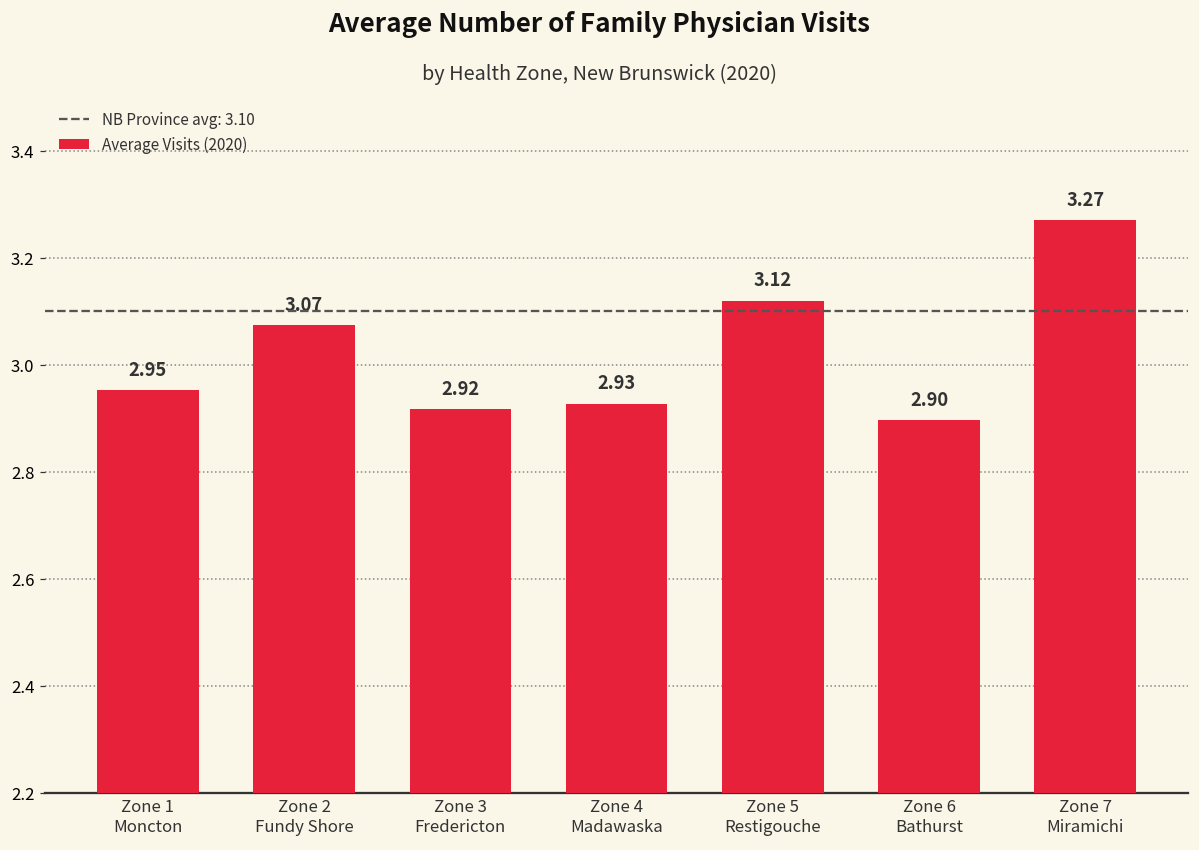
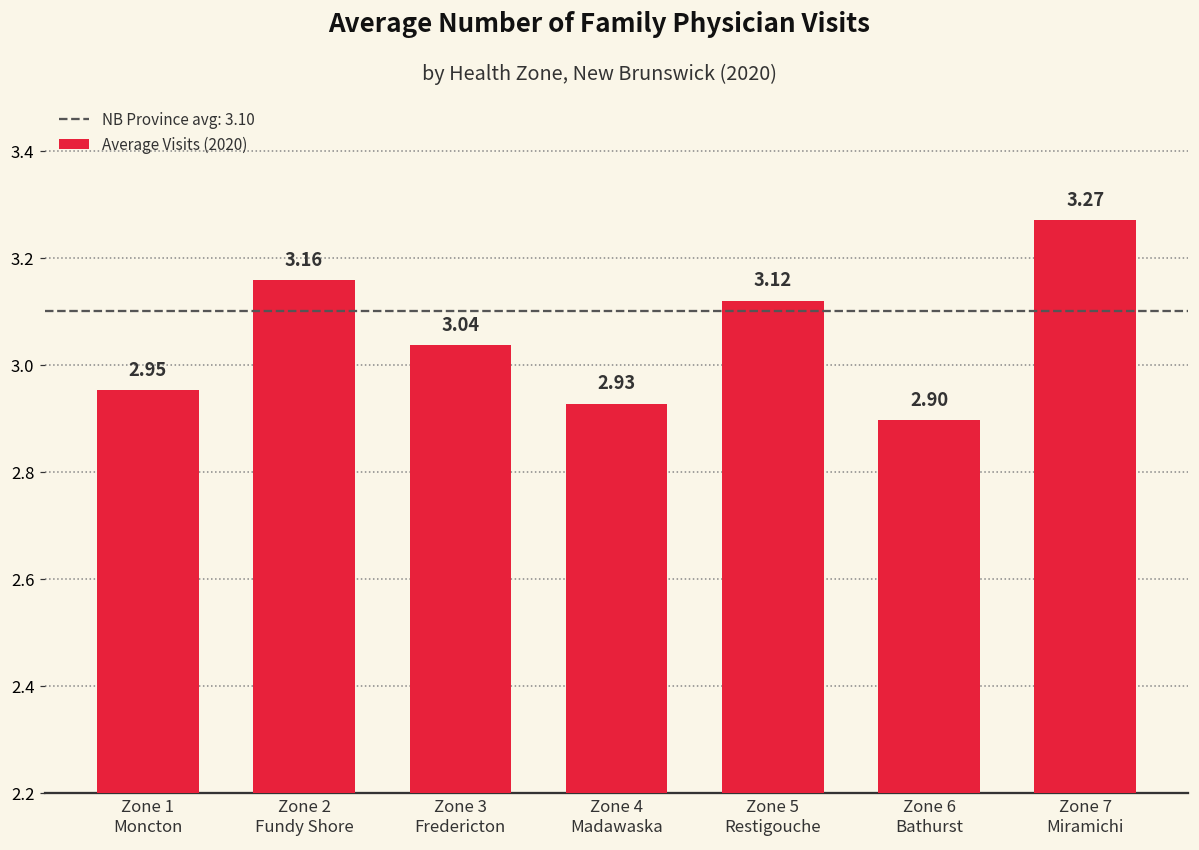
  {
    "Zone 1 Moncton": 2.95,
-   "Zone 2 Fundy Shore": 3.07,
-   "Zone 3 Fredericton": 2.92,
+   "Zone 2 Fundy Shore": 3.16,
+   "Zone 3 Fredericton": 3.04,
    "Zone 4 Madawaska": 2.93,
    "Zone 5 Restigouche": 3.12,
    "Zone 6 Bathurst": 2.90,
    "Zone 7 Miramichi": 3.27
  }
